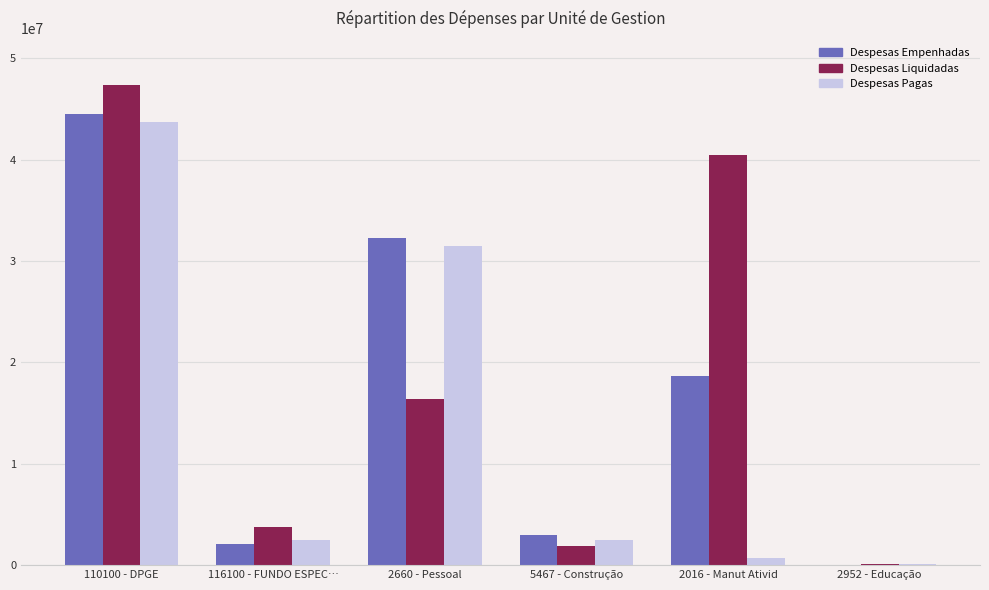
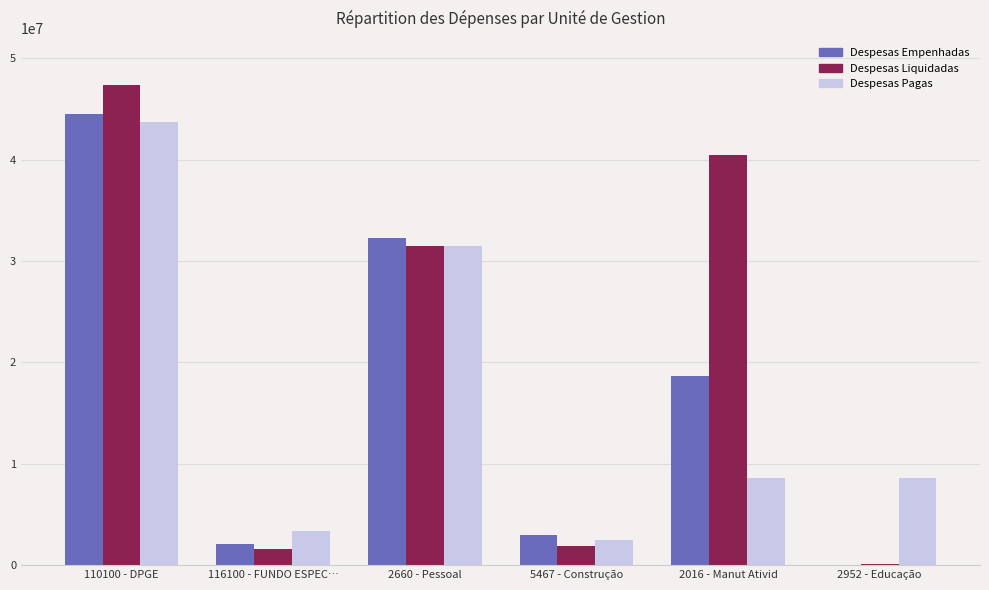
  {
    "Despesas Empenhadas": {
      "110100 - DPGE": 44500000,
      "116100 - FUNDO ESPEC…": 2100000,
      "2660 - Pessoal": 32200000,
      "5467 - Construção": 2900000,
      "2016 - Manut Ativid": 18600000
    },
    "Despesas Liquidadas": {
      "110100 - DPGE": 47300000,
-     "116100 - FUNDO ESPEC…": 3700000,
-     "2660 - Pessoal": 16400000,
+     "116100 - FUNDO ESPEC…": 1600000,
+     "2660 - Pessoal": 31500000,
      "5467 - Construção": 1900000,
      "2016 - Manut Ativid": 40500000
    },
    "Despesas Pagas": {
      "110100 - DPGE": 43800000,
-     "116100 - FUNDO ESPEC…": 2500000,
+     "116100 - FUNDO ESPEC…": 3300000,
      "2660 - Pessoal": 31500000,
      "5467 - Construção": 2500000,
-     "2016 - Manut Ativid": 700000,
-     "2952 - Educação": 100000
+     "2016 - Manut Ativid": 8600000,
+     "2952 - Educação": 8600000
    }
  }
